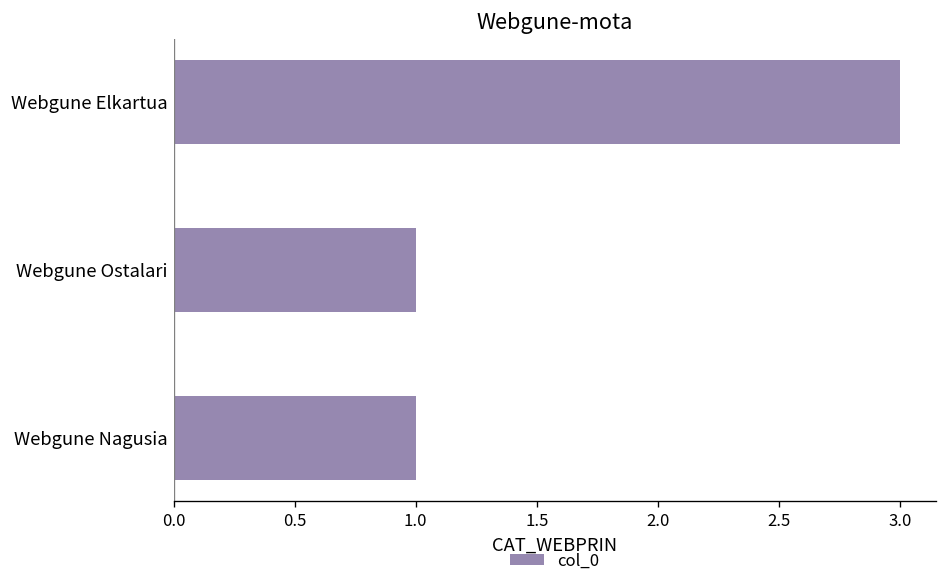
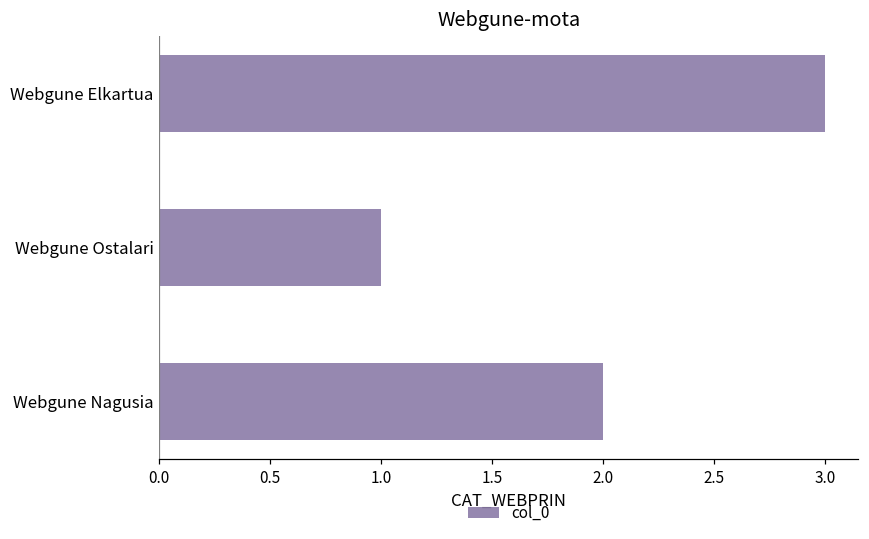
  {
    "Webgune Elkartua": 3,
    "Webgune Ostalari": 1,
-   "Webgune Nagusia": 1
+   "Webgune Nagusia": 2
  }
